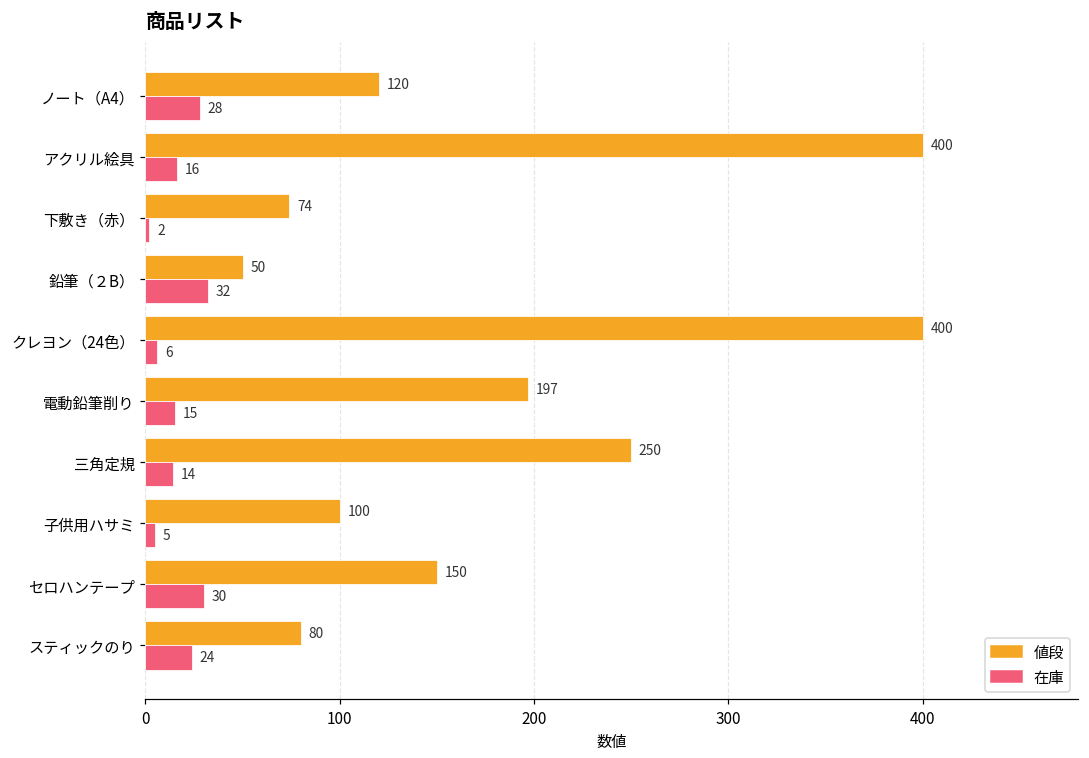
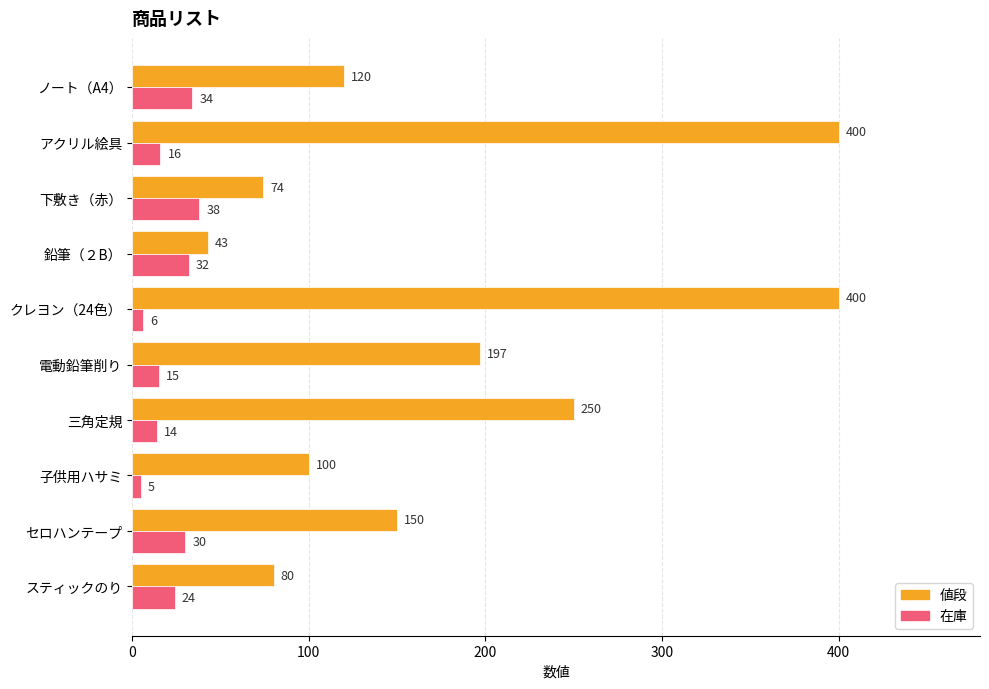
  {
    "値段": {
      "ノート（A4）": 120,
      "アクリル絵具": 400,
      "下敷き（赤）": 74,
-     "鉛筆（２B）": 50,
+     "鉛筆（２B）": 43,
      "クレヨン（24色）": 400,
      "電動鉛筆削り": 197,
      "三角定規": 250,
      "子供用ハサミ": 100,
      "セロハンテープ": 150,
      "スティックのり": 80
    },
    "在庫": {
-     "ノート（A4）": 28,
+     "ノート（A4）": 34,
      "アクリル絵具": 16,
-     "下敷き（赤）": 2,
+     "下敷き（赤）": 38,
      "鉛筆（２B）": 32,
      "クレヨン（24色）": 6,
      "電動鉛筆削り": 15,
      "三角定規": 14,
      "子供用ハサミ": 5,
      "セロハンテープ": 30,
      "スティックのり": 24
    }
  }
